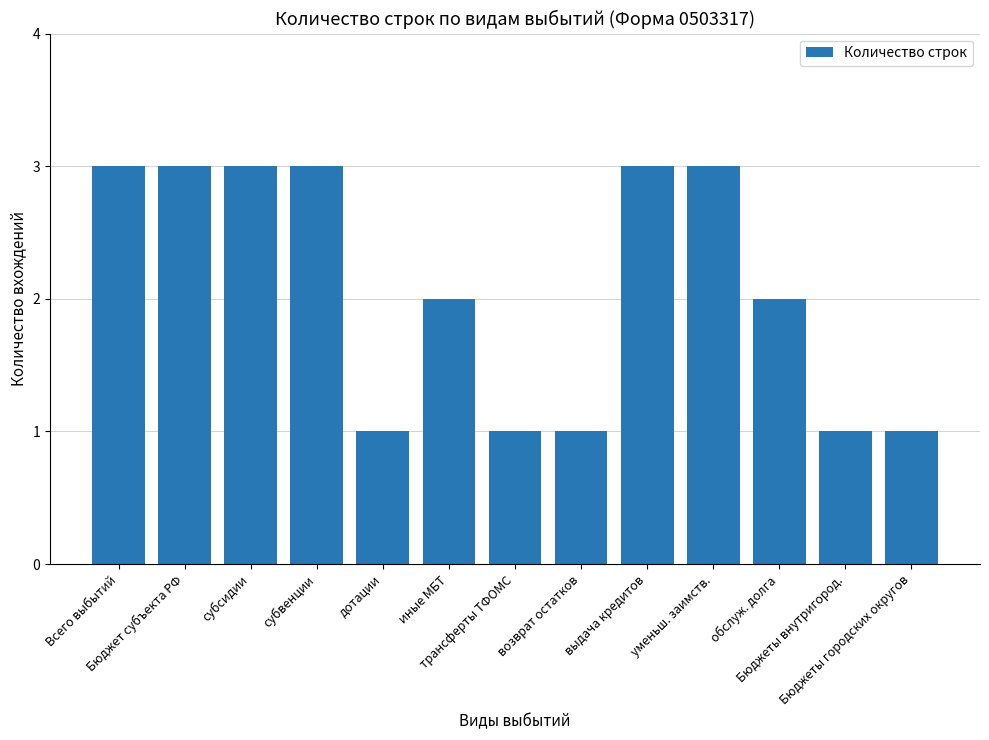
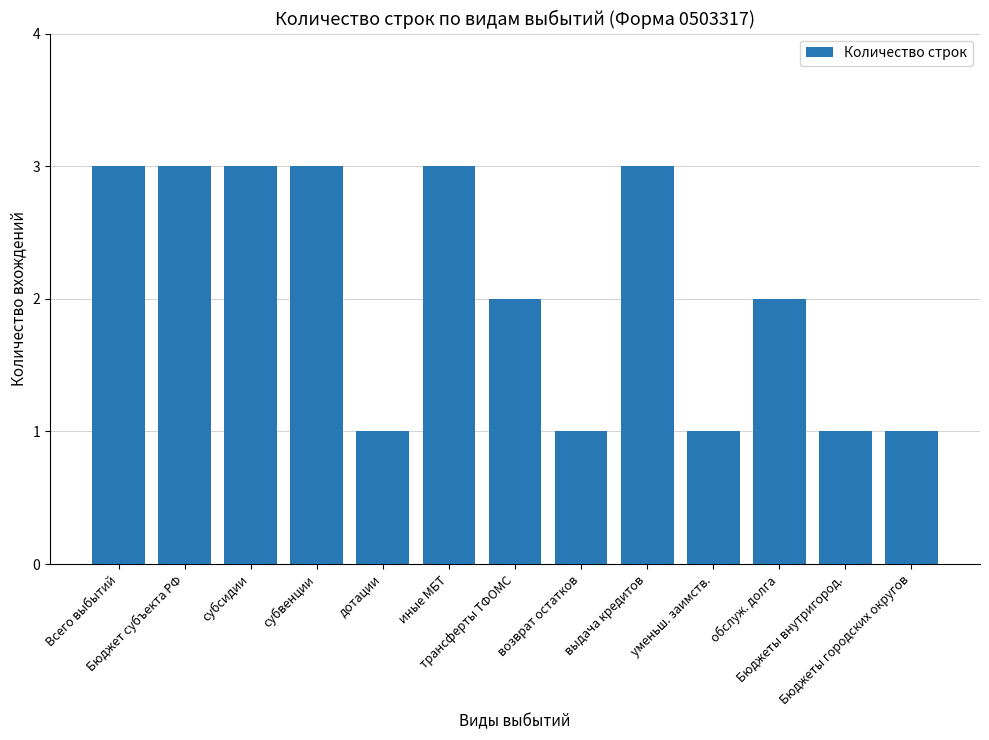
  {
    "Всего выбытий": 3,
    "Бюджет субъекта РФ": 3,
    "субсидии": 3,
    "субвенции": 3,
    "дотации": 1,
-   "иные МБТ": 2,
-   "трансферты ТФОМС": 1,
+   "иные МБТ": 3,
+   "трансферты ТФОМС": 2,
    "возврат остатков": 1,
    "выдача кредитов": 3,
-   "уменьш. заимств.": 3,
+   "уменьш. заимств.": 1,
    "обслуж. долга": 2,
    "Бюджеты внутригород.": 1,
    "Бюджеты городских округов": 1
  }
